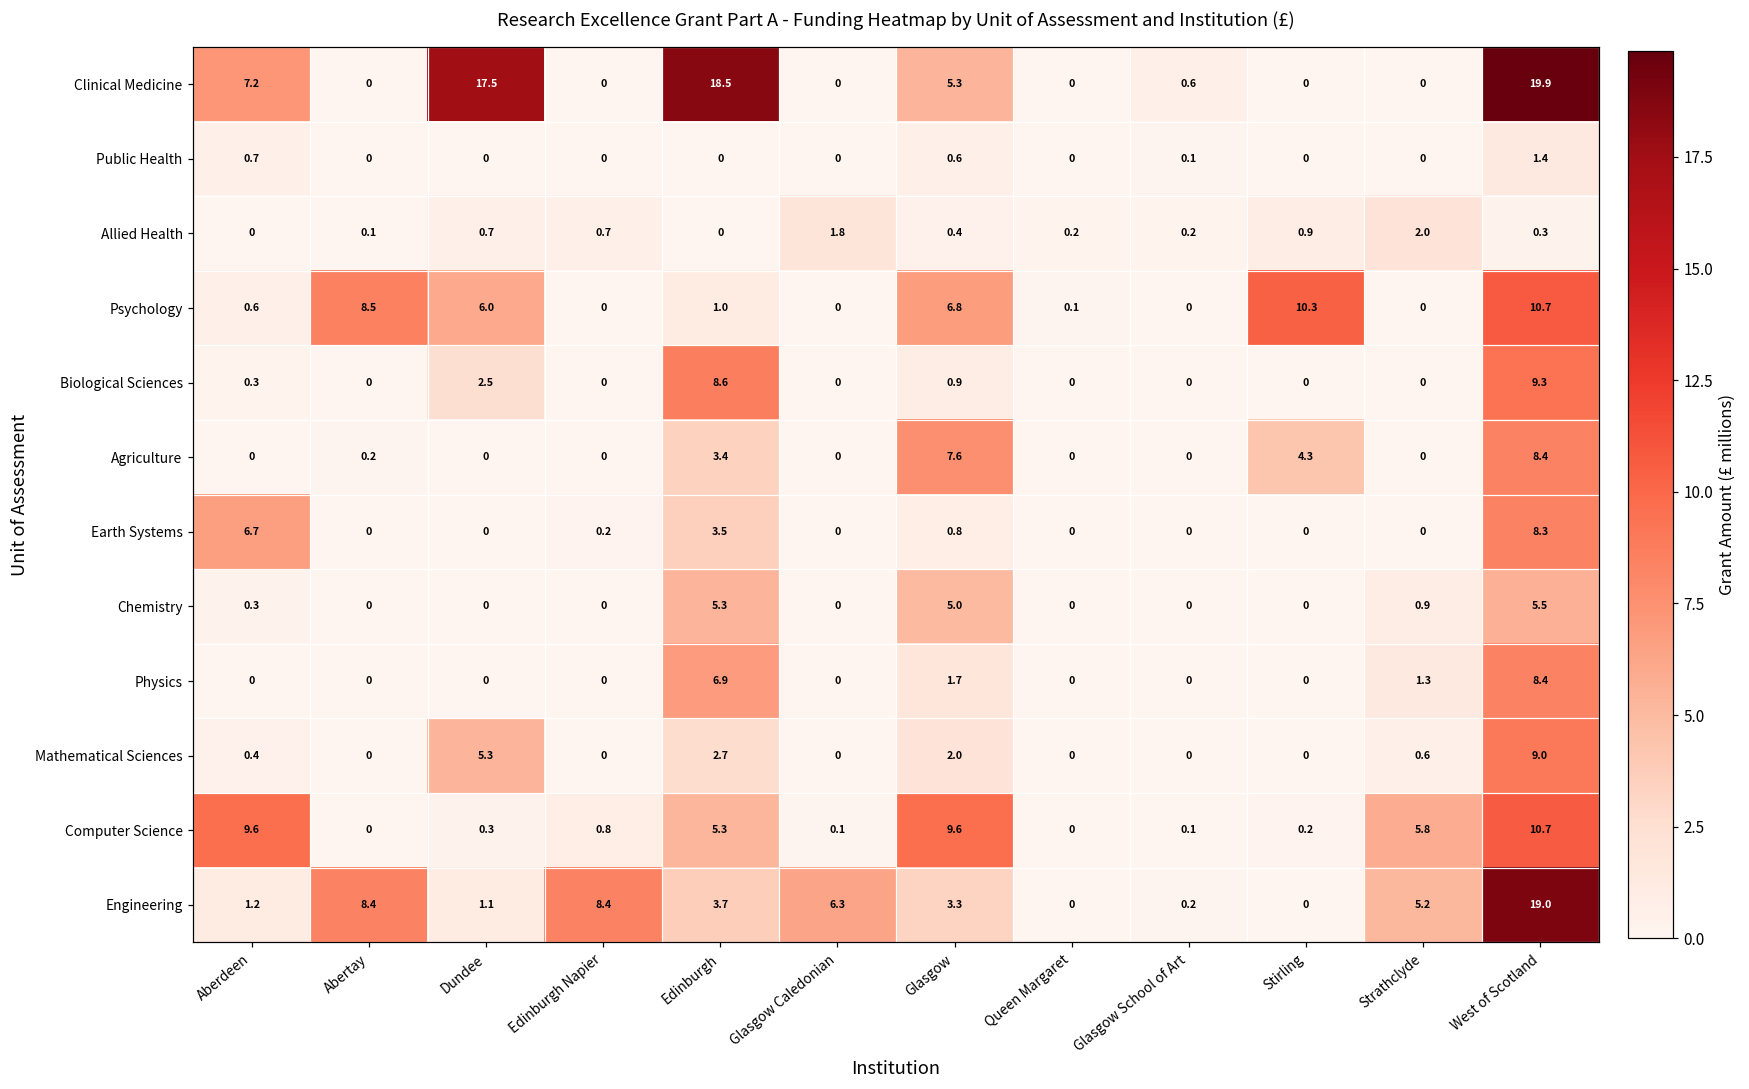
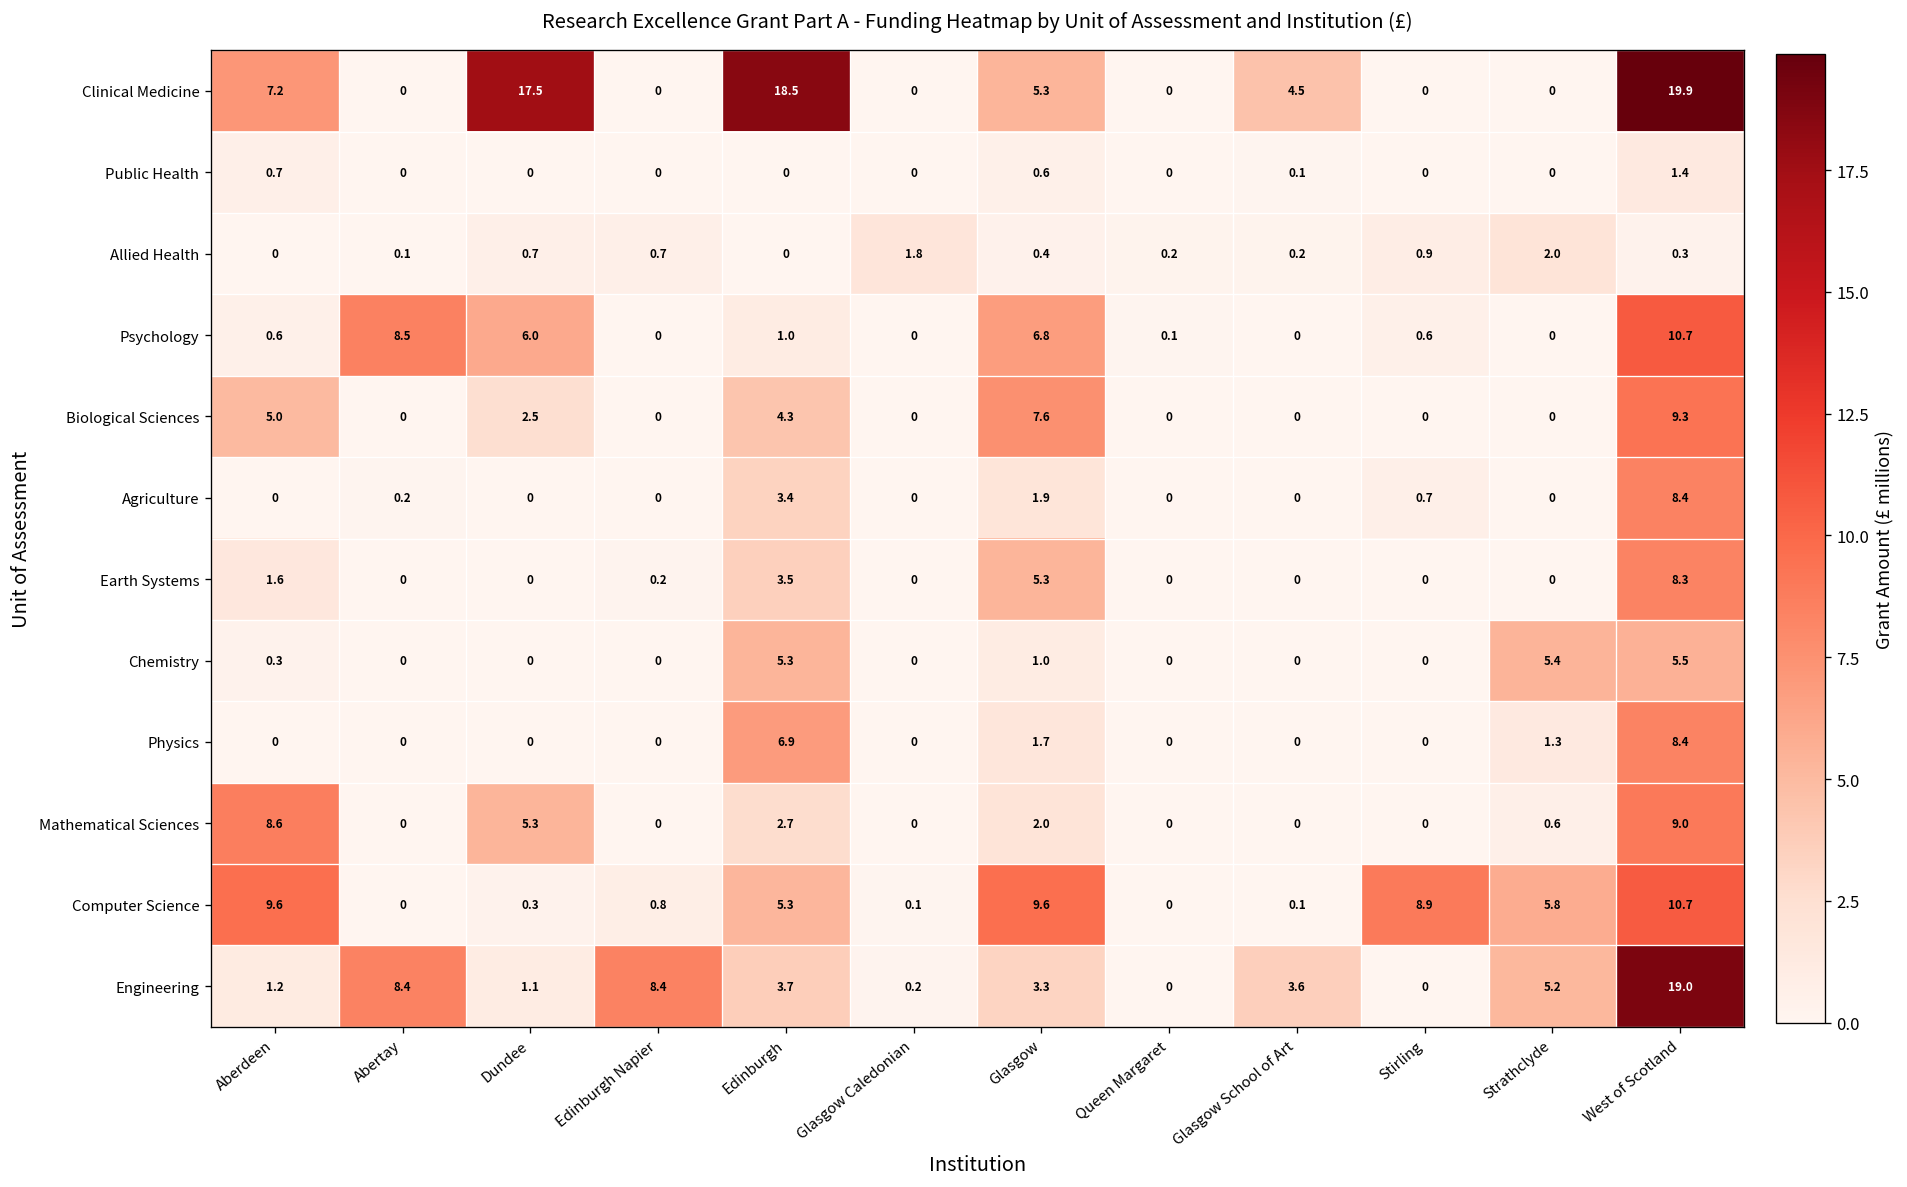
  {
    "Clinical Medicine": {
      "Aberdeen": 7.2,
      "Abertay": 0,
      "Dundee": 17.5,
      "Edinburgh Napier": 0,
      "Edinburgh": 18.5,
      "Glasgow Caledonian": 0,
      "Glasgow": 5.3,
      "Queen Margaret": 0,
-     "Glasgow School of Art": 0.6,
+     "Glasgow School of Art": 4.5,
      "Stirling": 0,
      "Strathclyde": 0,
      "West of Scotland": 19.9
    },
    "Public Health": {
      "Aberdeen": 0.7,
      "Abertay": 0,
      "Dundee": 0,
      "Edinburgh Napier": 0,
      "Edinburgh": 0,
      "Glasgow Caledonian": 0,
      "Glasgow": 0.6,
      "Queen Margaret": 0,
      "Glasgow School of Art": 0.1,
      "Stirling": 0,
      "Strathclyde": 0,
      "West of Scotland": 1.4
    },
    "Allied Health": {
      "Aberdeen": 0,
      "Abertay": 0.1,
      "Dundee": 0.7,
      "Edinburgh Napier": 0.7,
      "Edinburgh": 0,
      "Glasgow Caledonian": 1.8,
      "Glasgow": 0.4,
      "Queen Margaret": 0.2,
      "Glasgow School of Art": 0.2,
      "Stirling": 0.9,
      "Strathclyde": 2.0,
      "West of Scotland": 0.3
    },
    "Psychology": {
      "Aberdeen": 0.6,
      "Abertay": 8.5,
      "Dundee": 6.0,
      "Edinburgh Napier": 0,
      "Edinburgh": 1.0,
      "Glasgow Caledonian": 0,
      "Glasgow": 6.8,
      "Queen Margaret": 0.1,
      "Glasgow School of Art": 0,
-     "Stirling": 10.3,
+     "Stirling": 0.6,
      "Strathclyde": 0,
      "West of Scotland": 10.7
    },
    "Biological Sciences": {
-     "Aberdeen": 0.3,
+     "Aberdeen": 5.0,
      "Abertay": 0,
      "Dundee": 2.5,
      "Edinburgh Napier": 0,
-     "Edinburgh": 8.6,
+     "Edinburgh": 4.3,
      "Glasgow Caledonian": 0,
-     "Glasgow": 0.9,
+     "Glasgow": 7.6,
      "Queen Margaret": 0,
      "Glasgow School of Art": 0,
      "Stirling": 0,
      "Strathclyde": 0,
      "West of Scotland": 9.3
    },
    "Agriculture": {
      "Aberdeen": 0,
      "Abertay": 0.2,
      "Dundee": 0,
      "Edinburgh Napier": 0,
      "Edinburgh": 3.4,
      "Glasgow Caledonian": 0,
-     "Glasgow": 7.6,
+     "Glasgow": 1.9,
      "Queen Margaret": 0,
      "Glasgow School of Art": 0,
-     "Stirling": 4.3,
+     "Stirling": 0.7,
      "Strathclyde": 0,
      "West of Scotland": 8.4
    },
    "Earth Systems": {
-     "Aberdeen": 6.7,
+     "Aberdeen": 1.6,
      "Abertay": 0,
      "Dundee": 0,
      "Edinburgh Napier": 0.2,
      "Edinburgh": 3.5,
      "Glasgow Caledonian": 0,
-     "Glasgow": 0.8,
+     "Glasgow": 5.3,
      "Queen Margaret": 0,
      "Glasgow School of Art": 0,
      "Stirling": 0,
      "Strathclyde": 0,
      "West of Scotland": 8.3
    },
    "Chemistry": {
      "Aberdeen": 0.3,
      "Abertay": 0,
      "Dundee": 0,
      "Edinburgh Napier": 0,
      "Edinburgh": 5.3,
      "Glasgow Caledonian": 0,
-     "Glasgow": 5.0,
+     "Glasgow": 1.0,
      "Queen Margaret": 0,
      "Glasgow School of Art": 0,
      "Stirling": 0,
-     "Strathclyde": 0.9,
+     "Strathclyde": 5.4,
      "West of Scotland": 5.5
    },
    "Physics": {
      "Aberdeen": 0,
      "Abertay": 0,
      "Dundee": 0,
      "Edinburgh Napier": 0,
      "Edinburgh": 6.9,
      "Glasgow Caledonian": 0,
      "Glasgow": 1.7,
      "Queen Margaret": 0,
      "Glasgow School of Art": 0,
      "Stirling": 0,
      "Strathclyde": 1.3,
      "West of Scotland": 8.4
    },
    "Mathematical Sciences": {
-     "Aberdeen": 0.4,
+     "Aberdeen": 8.6,
      "Abertay": 0,
      "Dundee": 5.3,
      "Edinburgh Napier": 0,
      "Edinburgh": 2.7,
      "Glasgow Caledonian": 0,
      "Glasgow": 2.0,
      "Queen Margaret": 0,
      "Glasgow School of Art": 0,
      "Stirling": 0,
      "Strathclyde": 0.6,
      "West of Scotland": 9.0
    },
    "Computer Science": {
      "Aberdeen": 9.6,
      "Abertay": 0,
      "Dundee": 0.3,
      "Edinburgh Napier": 0.8,
      "Edinburgh": 5.3,
      "Glasgow Caledonian": 0.1,
      "Glasgow": 9.6,
      "Queen Margaret": 0,
      "Glasgow School of Art": 0.1,
-     "Stirling": 0.2,
+     "Stirling": 8.9,
      "Strathclyde": 5.8,
      "West of Scotland": 10.7
    },
    "Engineering": {
      "Aberdeen": 1.2,
      "Abertay": 8.4,
      "Dundee": 1.1,
      "Edinburgh Napier": 8.4,
      "Edinburgh": 3.7,
-     "Glasgow Caledonian": 6.3,
+     "Glasgow Caledonian": 0.2,
      "Glasgow": 3.3,
      "Queen Margaret": 0,
-     "Glasgow School of Art": 0.2,
+     "Glasgow School of Art": 3.6,
      "Stirling": 0,
      "Strathclyde": 5.2,
      "West of Scotland": 19.0
    }
  }
